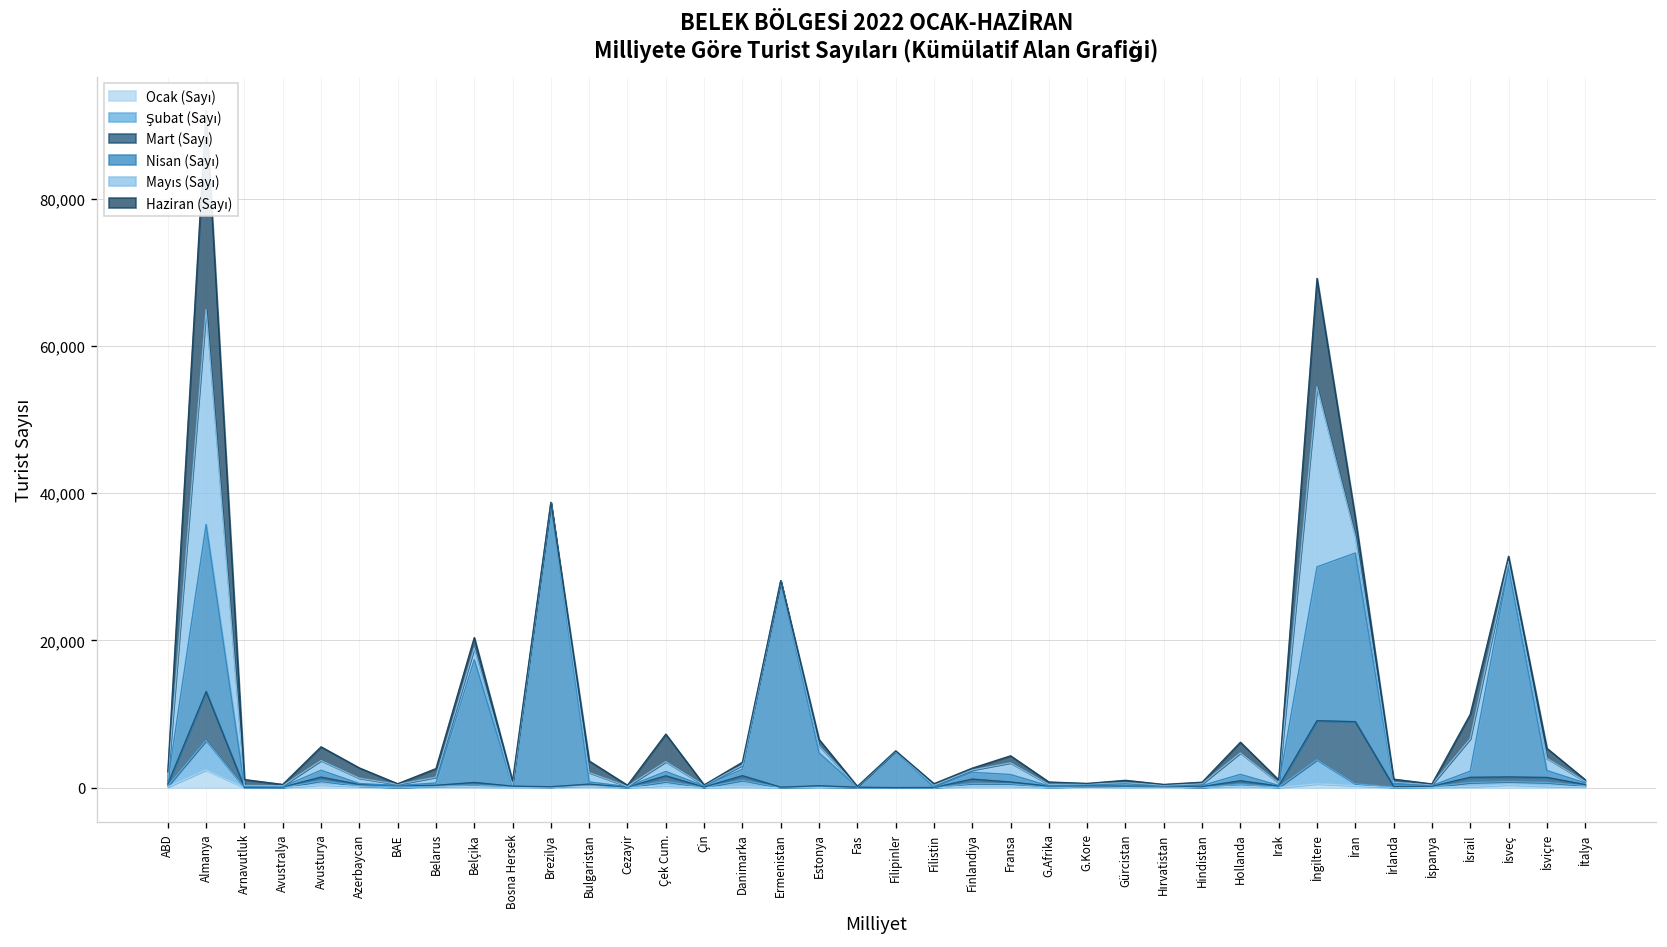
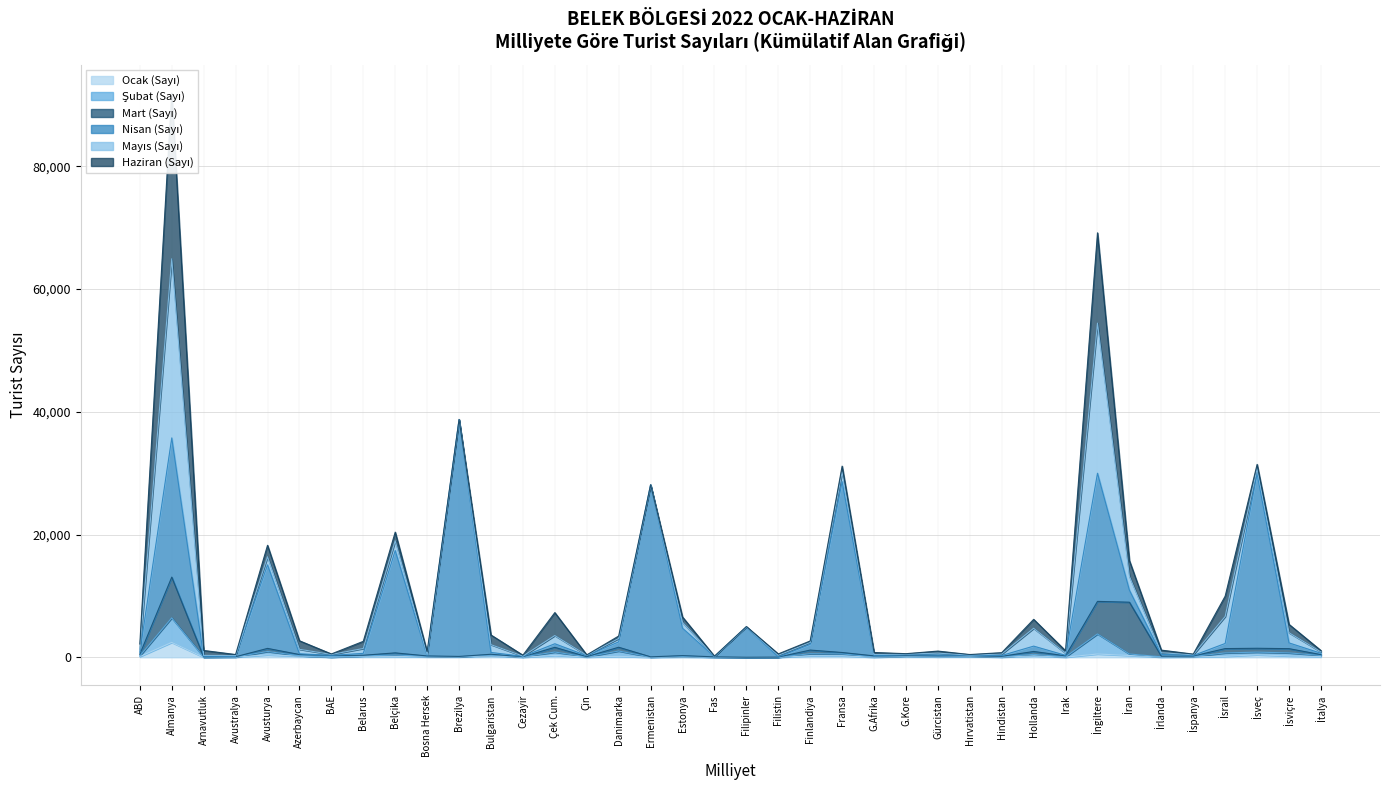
  {
    "Nisan (Sayı)": {
      "Almanya": "23,000",
-     "Avusturya": "1,000",
+     "Avusturya": "14,000",
      "Belçika": "17,000",
      "Çek Cum.": "1,000",
      "Danimarka": "1,000",
      "Estonya": "4,000",
-     "Fransa": "1,000",
+     "Fransa": "28,000",
      "Hollanda": "1,000",
      "İngiltere": "21,000",
-     "İran": "23,000",
+     "İran": "2,000",
      "İsrail": "1,000",
      "İsveç": "28,000",
      "İsviçre": "1,000"
    }
  }
